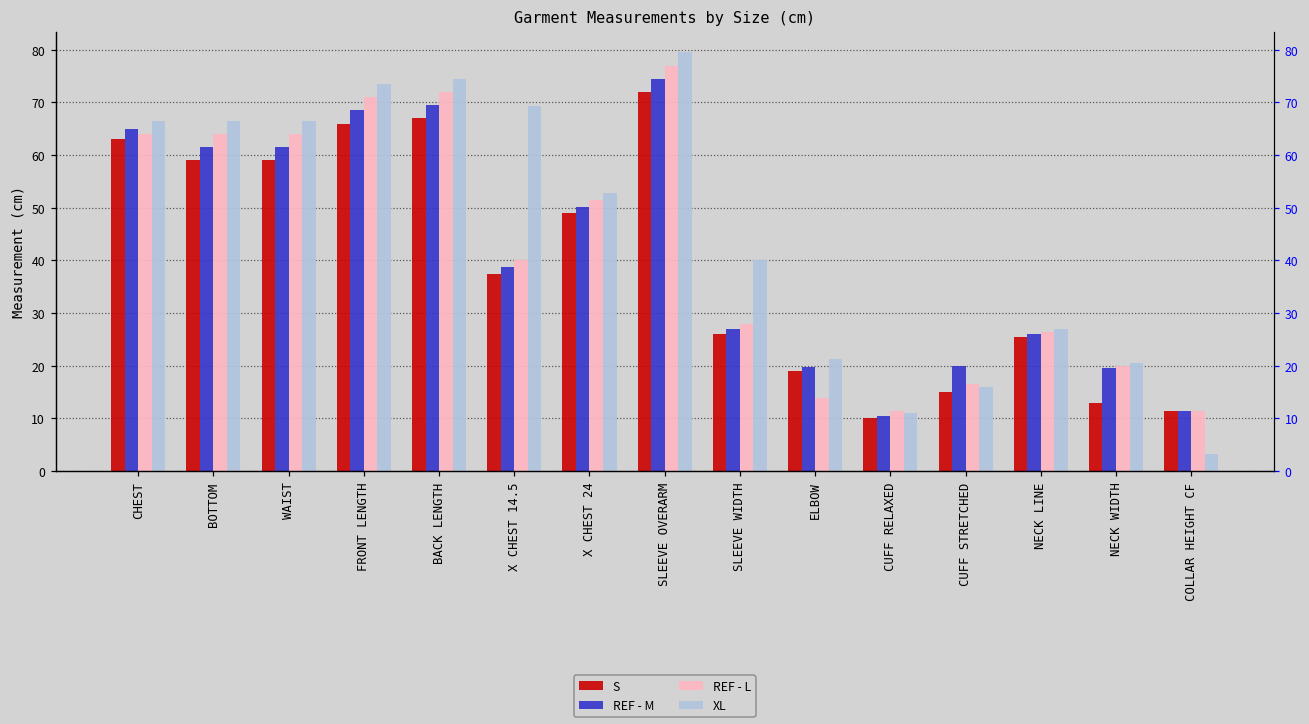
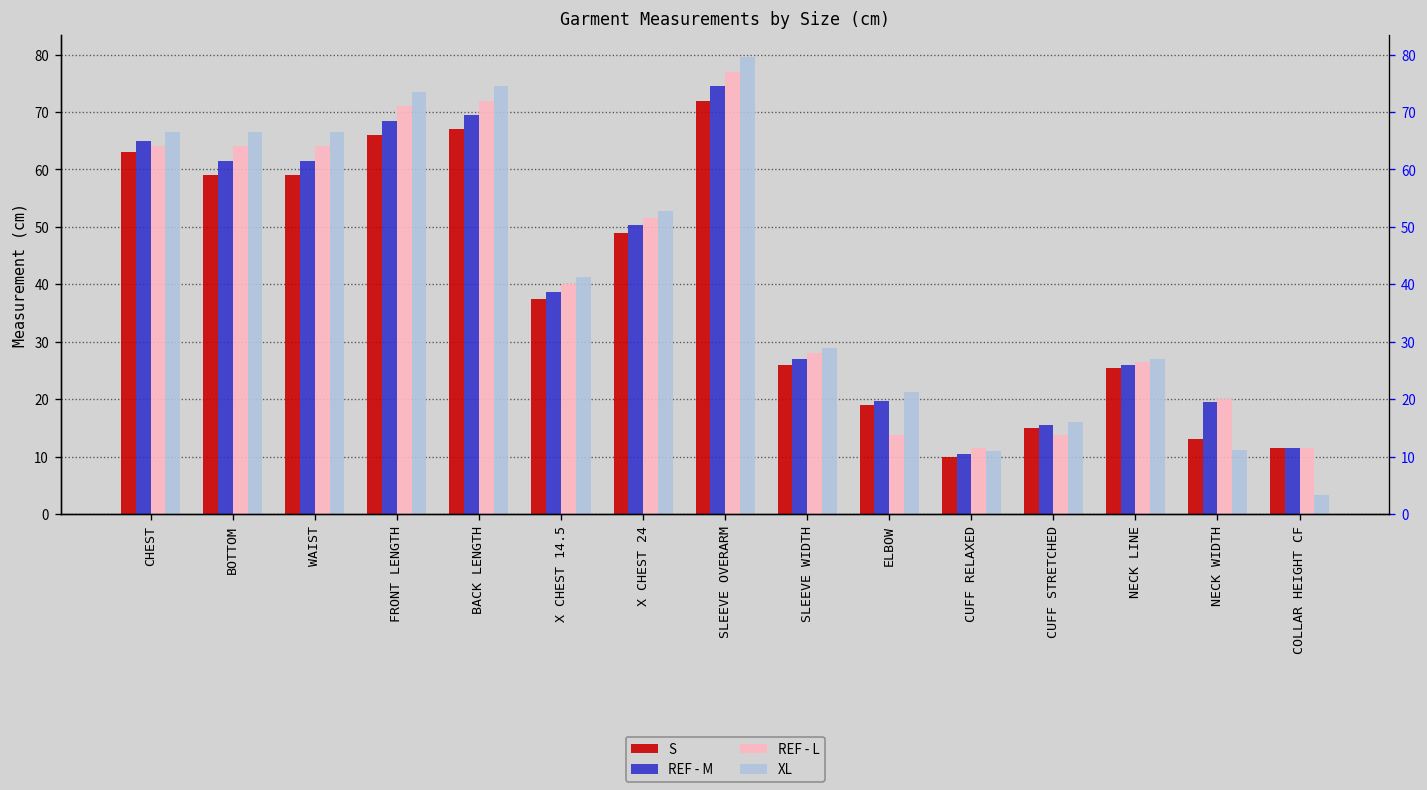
  {
    "S": {
      "CHEST": 63,
      "BOTTOM": 59,
      "WAIST": 59,
      "FRONT LENGTH": 66,
      "BACK LENGTH": 67,
      "X CHEST 14.5": 38,
      "X CHEST 24": 49,
      "SLEEVE OVERARM": 72,
      "SLEEVE WIDTH": 26,
      "ELBOW": 19,
      "CUFF RELAXED": 10,
      "CUFF STRETCHED": 15,
      "NECK LINE": 26,
      "NECK WIDTH": 13,
      "COLLAR HEIGHT CF": 12
    },
    "REF - M": {
      "CHEST": 65,
      "BOTTOM": 62,
      "WAIST": 62,
      "FRONT LENGTH": 69,
      "BACK LENGTH": 70,
      "X CHEST 14.5": 39,
      "X CHEST 24": 50,
      "SLEEVE OVERARM": 75,
      "SLEEVE WIDTH": 27,
      "ELBOW": 20,
      "CUFF RELAXED": 11,
-     "CUFF STRETCHED": 20,
+     "CUFF STRETCHED": 16,
      "NECK LINE": 26,
      "NECK WIDTH": 20,
      "COLLAR HEIGHT CF": 12
    },
    "REF - L": {
      "CHEST": 64,
      "BOTTOM": 64,
      "WAIST": 64,
      "FRONT LENGTH": 71,
      "BACK LENGTH": 72,
      "X CHEST 14.5": 40,
      "X CHEST 24": 52,
      "SLEEVE OVERARM": 77,
      "SLEEVE WIDTH": 28,
      "ELBOW": 14,
      "CUFF RELAXED": 12,
-     "CUFF STRETCHED": 17,
+     "CUFF STRETCHED": 14,
      "NECK LINE": 27,
      "NECK WIDTH": 20,
      "COLLAR HEIGHT CF": 12
    },
    "XL": {
      "CHEST": 67,
      "BOTTOM": 67,
      "WAIST": 67,
      "FRONT LENGTH": 74,
      "BACK LENGTH": 75,
-     "X CHEST 14.5": 69,
+     "X CHEST 14.5": 41,
      "X CHEST 24": 53,
      "SLEEVE OVERARM": 80,
-     "SLEEVE WIDTH": 40,
+     "SLEEVE WIDTH": 29,
      "ELBOW": 21,
      "CUFF RELAXED": 11,
      "CUFF STRETCHED": 16,
      "NECK LINE": 27,
-     "NECK WIDTH": 21,
+     "NECK WIDTH": 11,
      "COLLAR HEIGHT CF": 3
    }
  }
